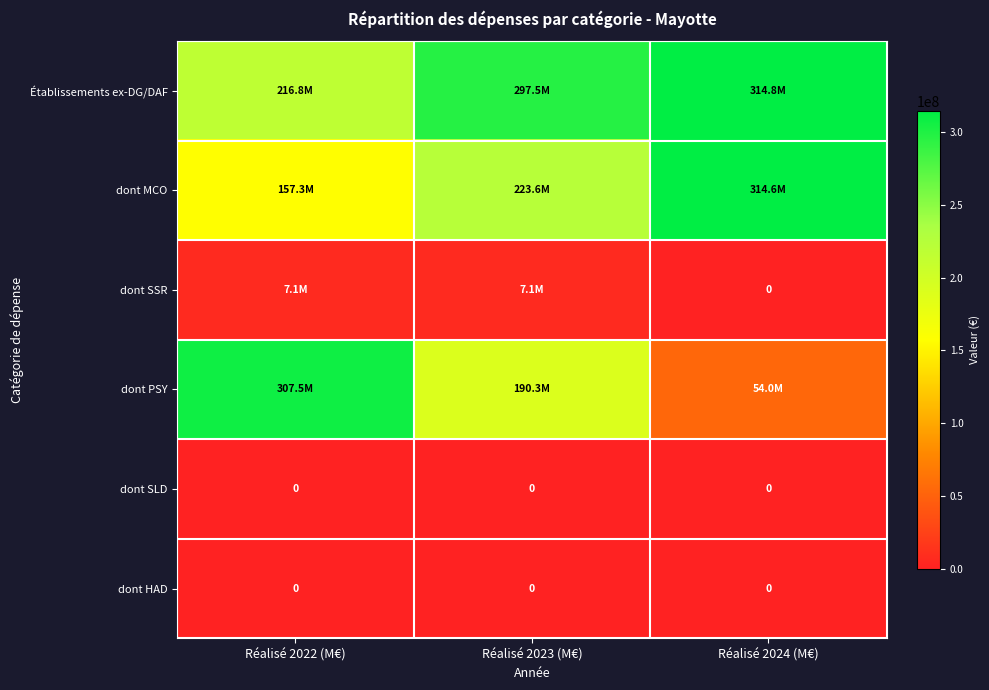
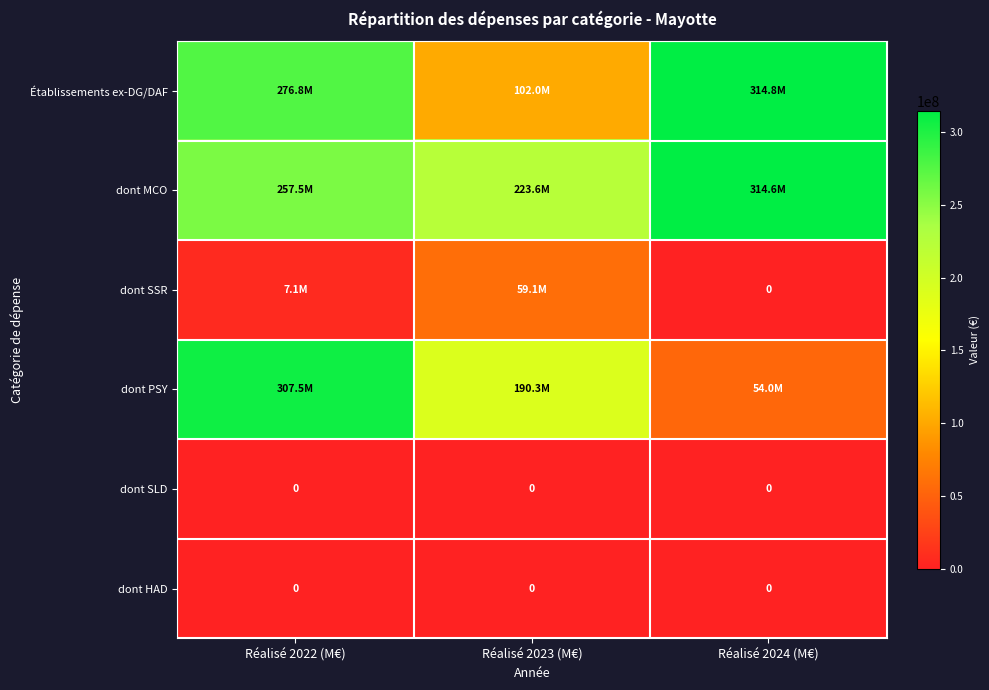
  {
    "Établissements ex-DG/DAF": {
-     "Réalisé 2022 (M€)": "216.8M",
-     "Réalisé 2023 (M€)": "297.5M",
+     "Réalisé 2022 (M€)": "276.8M",
+     "Réalisé 2023 (M€)": "102.0M",
      "Réalisé 2024 (M€)": "314.8M"
    },
    "dont MCO": {
-     "Réalisé 2022 (M€)": "157.3M",
+     "Réalisé 2022 (M€)": "257.5M",
      "Réalisé 2023 (M€)": "223.6M",
      "Réalisé 2024 (M€)": "314.6M"
    },
    "dont SSR": {
      "Réalisé 2022 (M€)": "7.1M",
-     "Réalisé 2023 (M€)": "7.1M",
+     "Réalisé 2023 (M€)": "59.1M",
      "Réalisé 2024 (M€)": "0"
    },
    "dont PSY": {
      "Réalisé 2022 (M€)": "307.5M",
      "Réalisé 2023 (M€)": "190.3M",
      "Réalisé 2024 (M€)": "54.0M"
    },
    "dont SLD": {
      "Réalisé 2022 (M€)": "0",
      "Réalisé 2023 (M€)": "0",
      "Réalisé 2024 (M€)": "0"
    },
    "dont HAD": {
      "Réalisé 2022 (M€)": "0",
      "Réalisé 2023 (M€)": "0",
      "Réalisé 2024 (M€)": "0"
    }
  }
